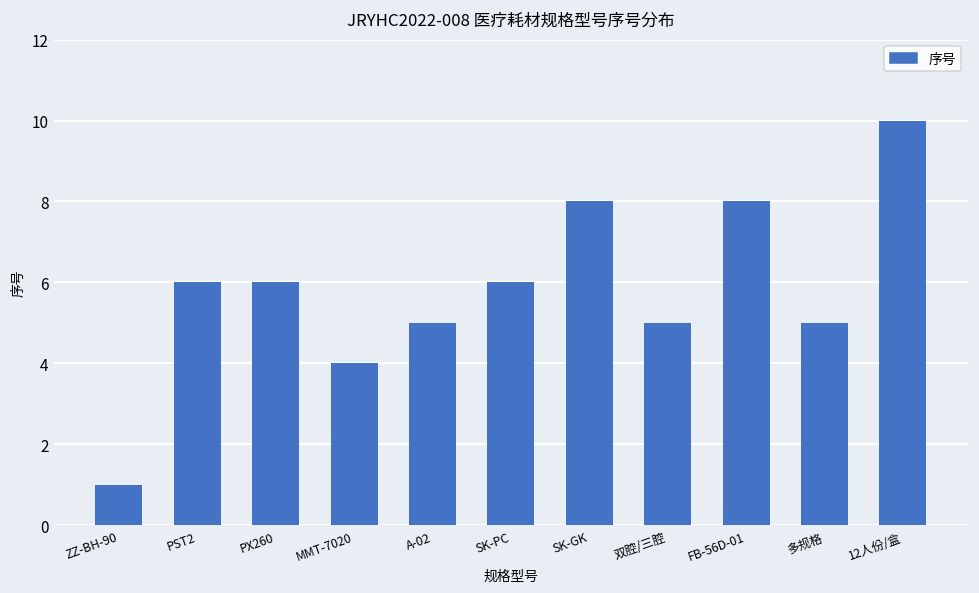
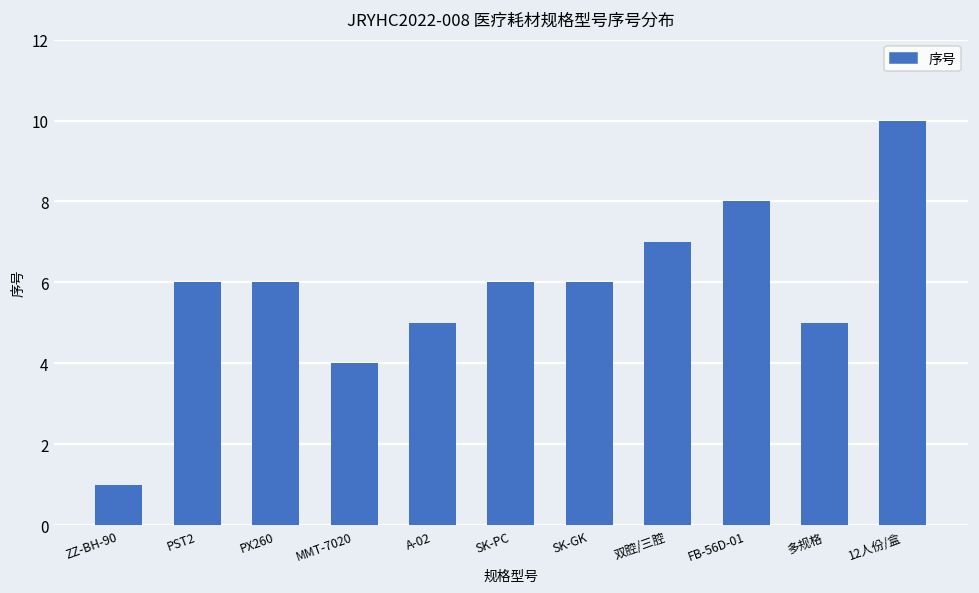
  {
    "ZZ-BH-90": 1,
    "PST2": 6,
    "PX260": 6,
    "MMT-7020": 4,
    "A-02": 5,
    "SK-PC": 6,
-   "SK-GK": 8,
-   "双腔/三腔": 5,
+   "SK-GK": 6,
+   "双腔/三腔": 7,
    "FB-56D-01": 8,
    "多规格": 5,
    "12人份/盒": 10
  }
